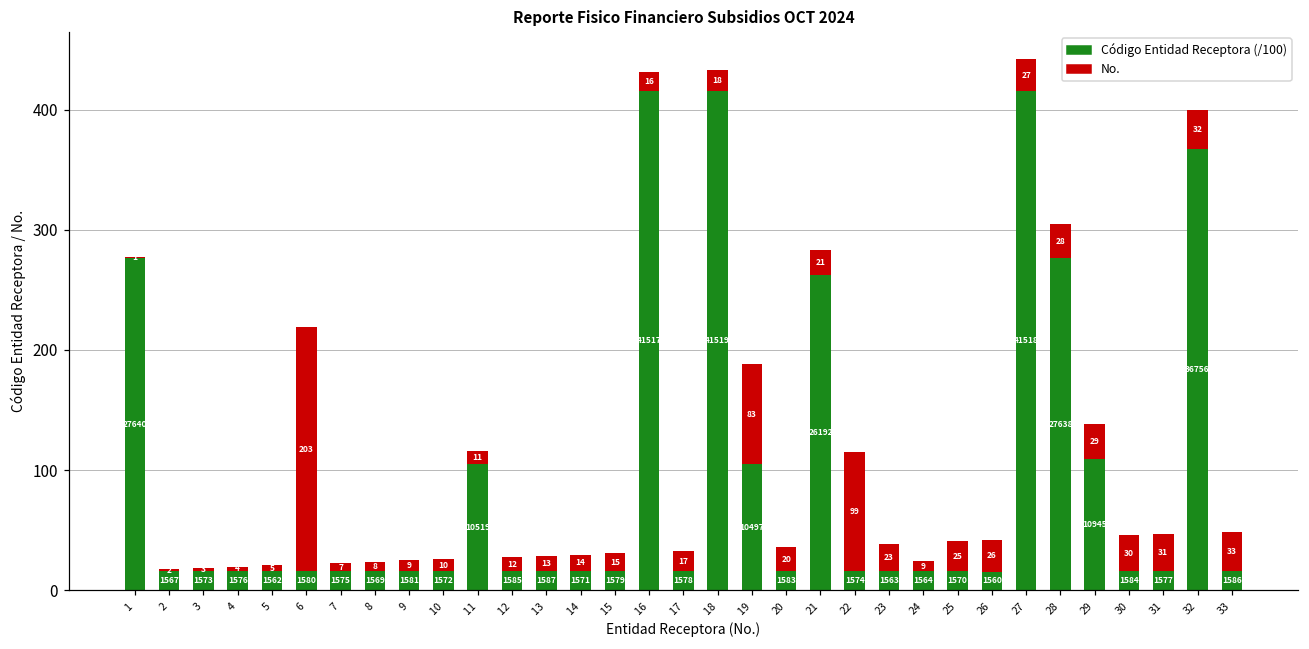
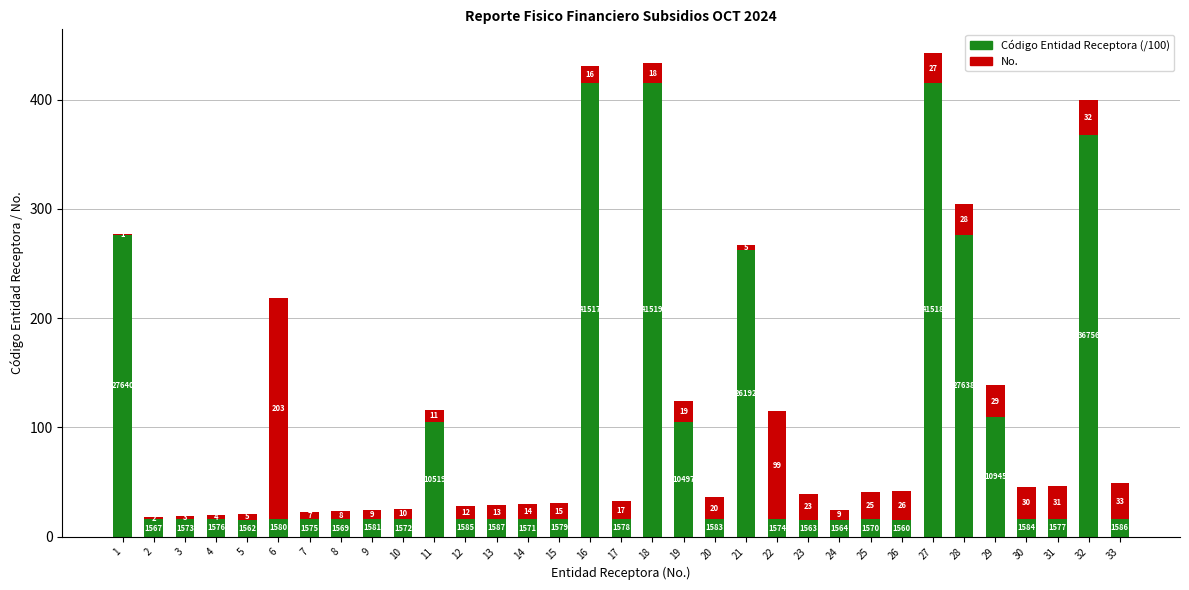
  {
    "No.": {
      "2": 2,
      "3": 3,
      "4": 4,
      "5": 5,
      "6": 203,
      "7": 7,
      "8": 8,
      "9": 9,
      "10": 10,
      "11": 11,
      "12": 12,
      "13": 13,
      "14": 14,
      "15": 15,
      "16": 16,
      "17": 17,
      "18": 18,
-     "19": 83,
+     "19": 19,
      "20": 20,
-     "21": 21,
+     "21": 5,
      "22": 99,
      "23": 23,
      "24": 9,
      "25": 25,
      "26": 26,
      "27": 27,
      "28": 28,
      "29": 29,
      "30": 30,
      "31": 31,
      "32": 32,
      "33": 33
    }
  }
